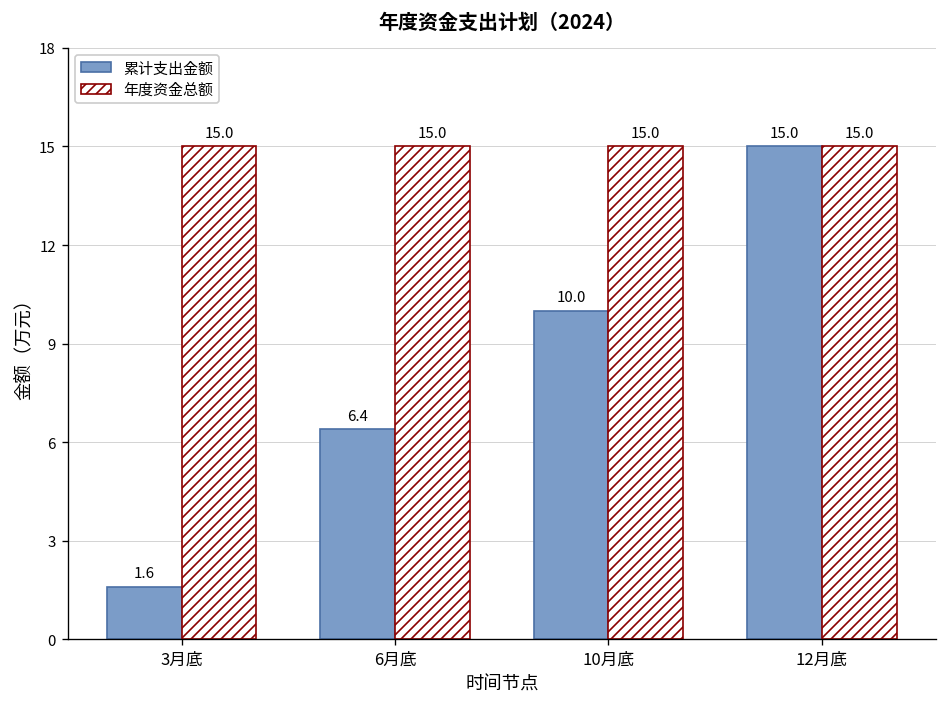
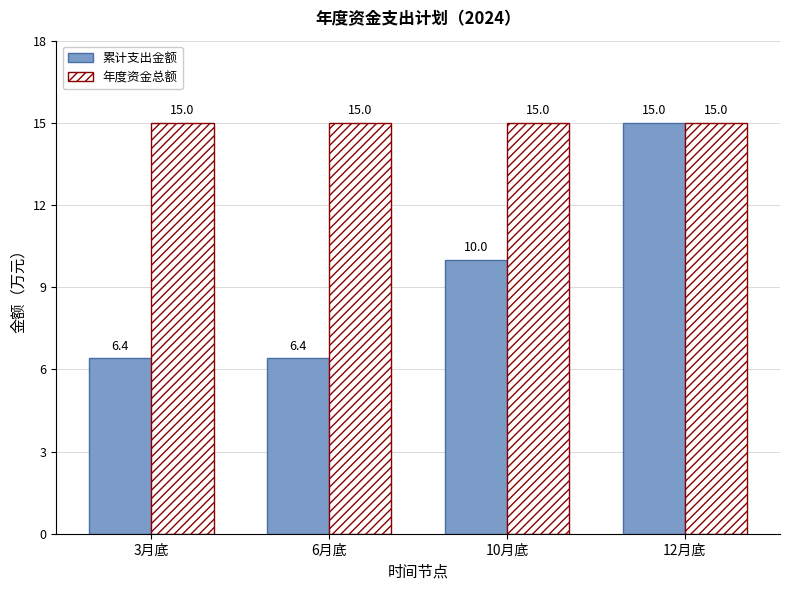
  {
    "累计支出金额": {
-     "3月底": 1.6,
+     "3月底": 6.4,
      "6月底": 6.4,
      "10月底": 10.0,
      "12月底": 15.0
    },
    "年度资金总额": {
      "3月底": 15.0,
      "6月底": 15.0,
      "10月底": 15.0,
      "12月底": 15.0
    }
  }
